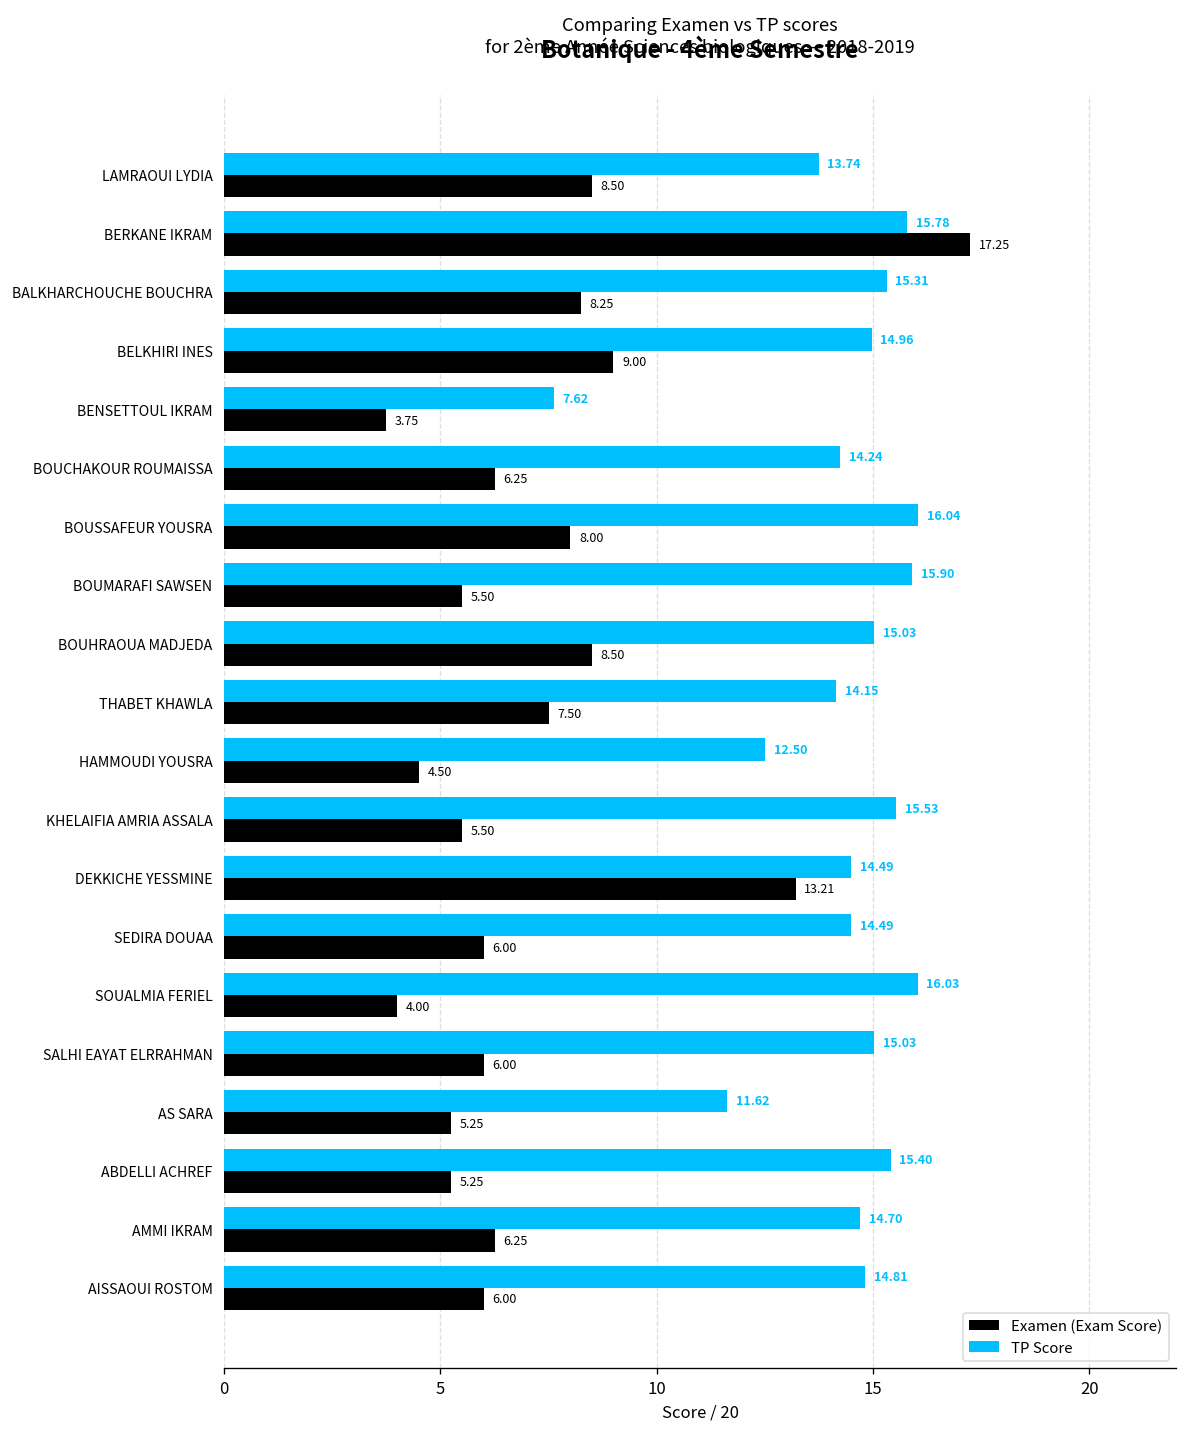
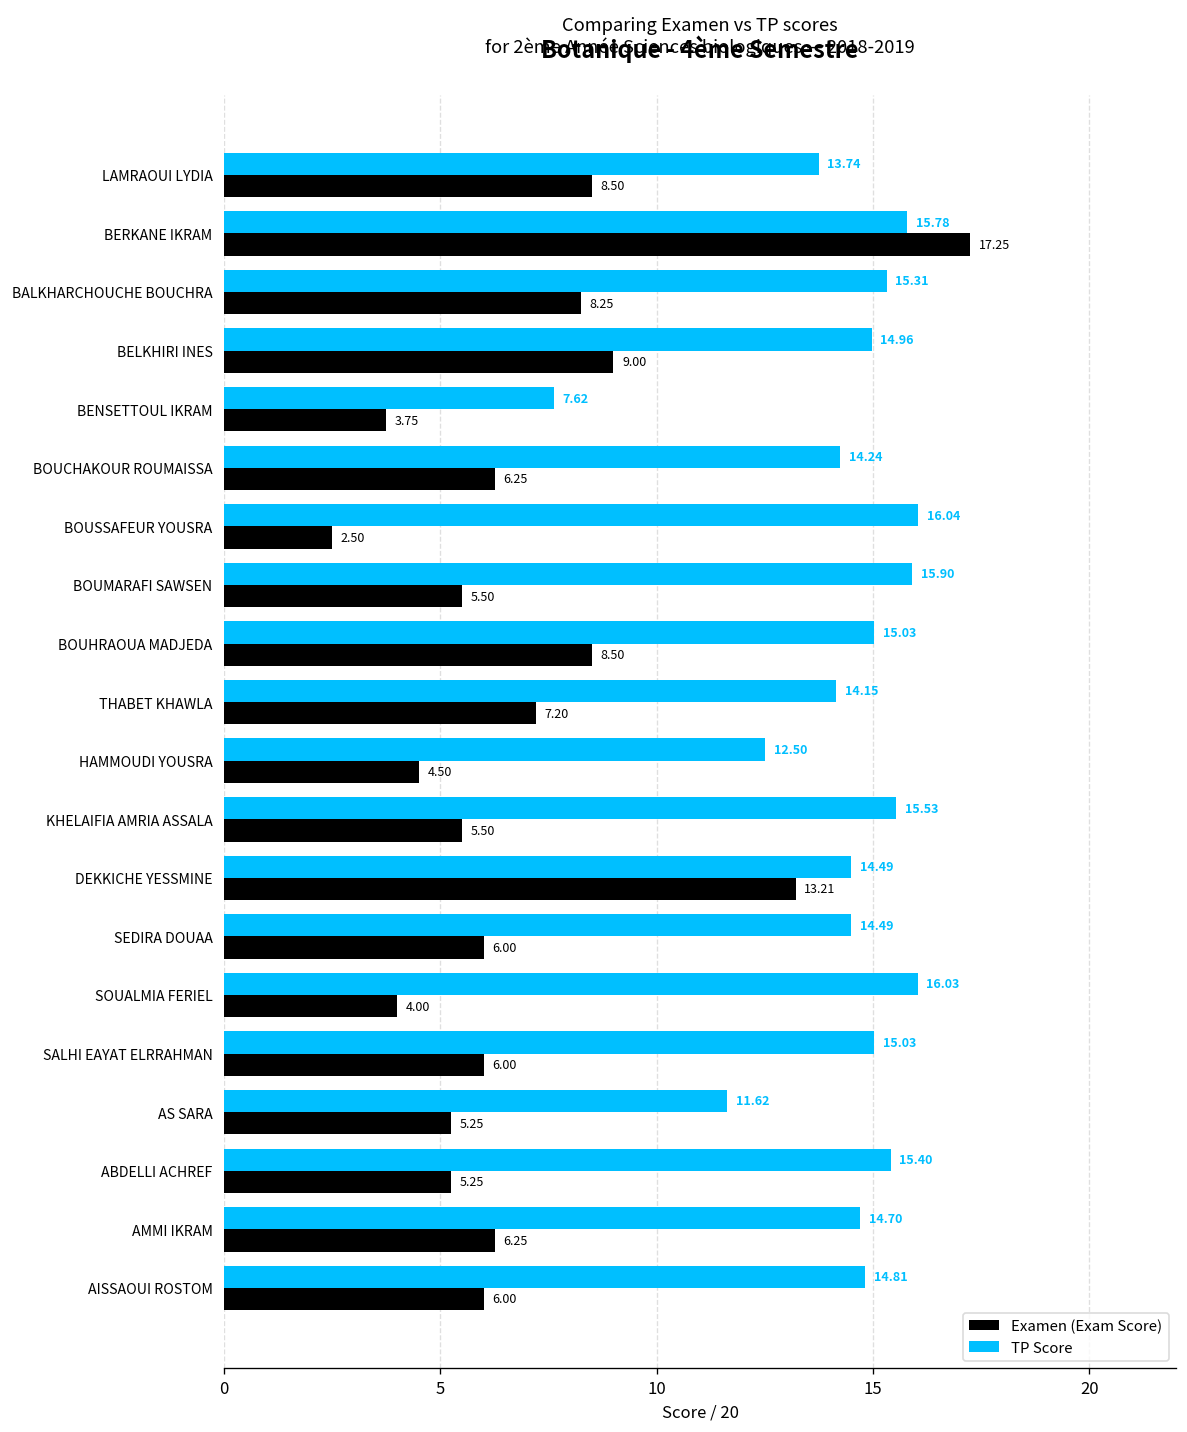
  {
    "Examen (Exam Score)": {
      "LAMRAOUI LYDIA": 8.50,
      "BERKANE IKRAM": 17.25,
      "BALKHARCHOUCHE BOUCHRA": 8.25,
      "BELKHIRI INES": 9.00,
      "BENSETTOUL IKRAM": 3.75,
      "BOUCHAKOUR ROUMAISSA": 6.25,
-     "BOUSSAFEUR YOUSRA": 8.00,
+     "BOUSSAFEUR YOUSRA": 2.50,
      "BOUMARAFI SAWSEN": 5.50,
      "BOUHRAOUA MADJEDA": 8.50,
-     "THABET KHAWLA": 7.50,
+     "THABET KHAWLA": 7.20,
      "HAMMOUDI YOUSRA": 4.50,
      "KHELAIFIA AMRIA ASSALA": 5.50,
      "DEKKICHE YESSMINE": 13.21,
      "SEDIRA DOUAA": 6.00,
      "SOUALMIA FERIEL": 4.00,
      "SALHI EAYAT ELRRAHMAN": 6.00,
      "AS SARA": 5.25,
      "ABDELLI ACHREF": 5.25,
      "AMMI IKRAM": 6.25,
      "AISSAOUI ROSTOM": 6.00
    },
    "TP Score": {
      "LAMRAOUI LYDIA": 13.74,
      "BERKANE IKRAM": 15.78,
      "BALKHARCHOUCHE BOUCHRA": 15.31,
      "BELKHIRI INES": 14.96,
      "BENSETTOUL IKRAM": 7.62,
      "BOUCHAKOUR ROUMAISSA": 14.24,
      "BOUSSAFEUR YOUSRA": 16.04,
      "BOUMARAFI SAWSEN": 15.90,
      "BOUHRAOUA MADJEDA": 15.03,
      "THABET KHAWLA": 14.15,
      "HAMMOUDI YOUSRA": 12.50,
      "KHELAIFIA AMRIA ASSALA": 15.53,
      "DEKKICHE YESSMINE": 14.49,
      "SEDIRA DOUAA": 14.49,
      "SOUALMIA FERIEL": 16.03,
      "SALHI EAYAT ELRRAHMAN": 15.03,
      "AS SARA": 11.62,
      "ABDELLI ACHREF": 15.40,
      "AMMI IKRAM": 14.70,
      "AISSAOUI ROSTOM": 14.81
    }
  }
